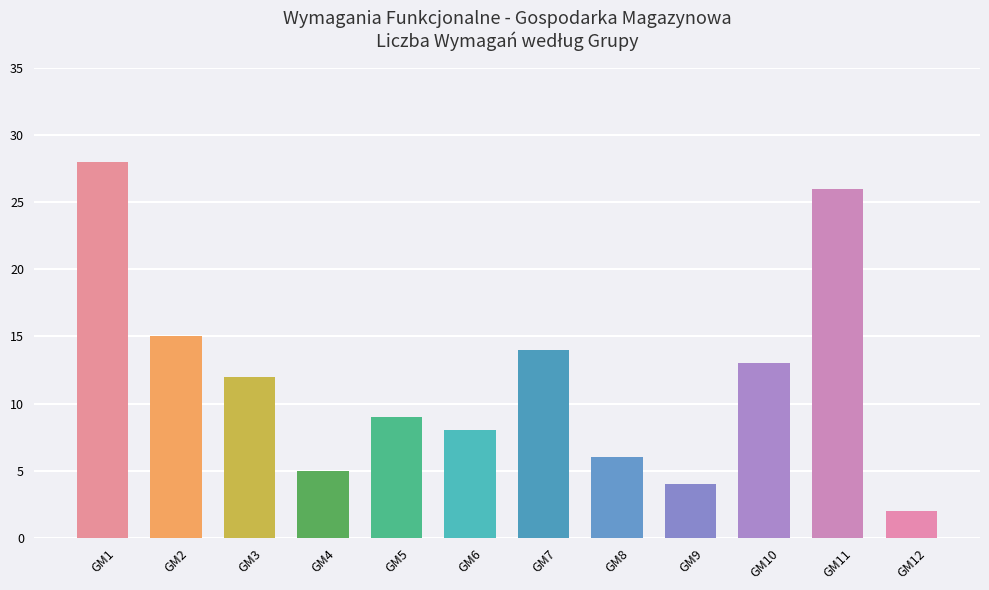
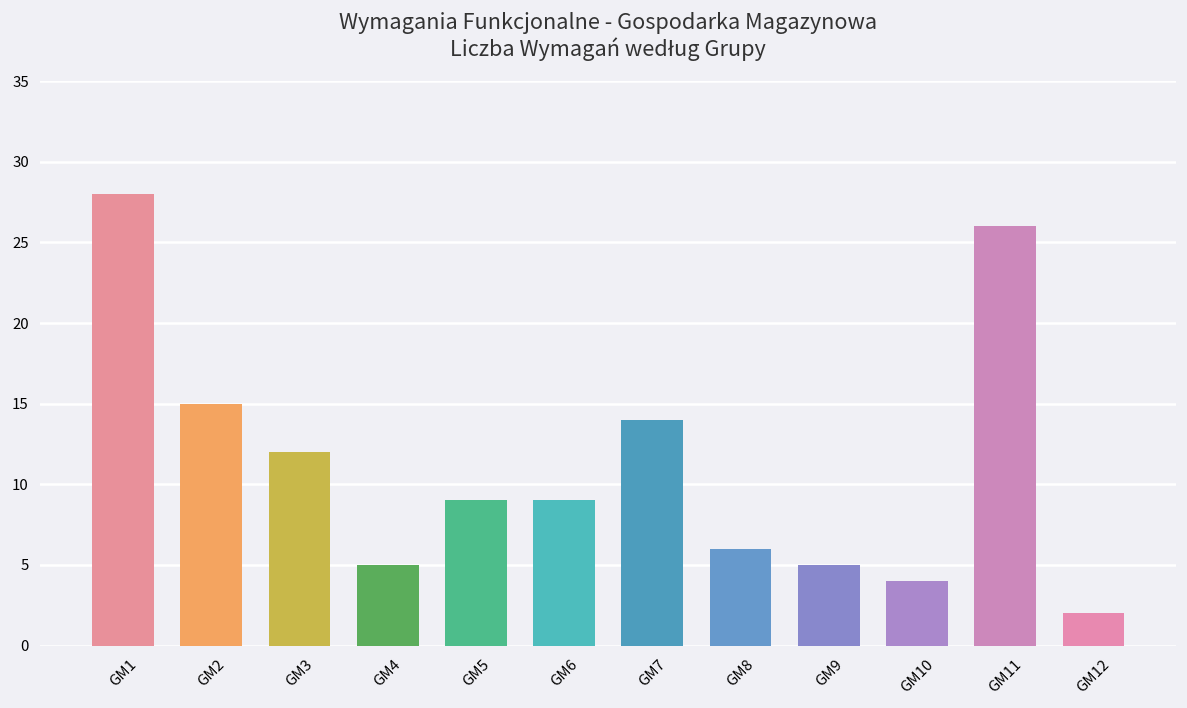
  {
    "GM1": 28,
    "GM2": 15,
    "GM3": 12,
    "GM4": 5,
    "GM5": 9,
-   "GM6": 8,
+   "GM6": 9,
    "GM7": 14,
    "GM8": 6,
-   "GM9": 4,
-   "GM10": 13,
+   "GM9": 5,
+   "GM10": 4,
    "GM11": 26,
    "GM12": 2
  }
